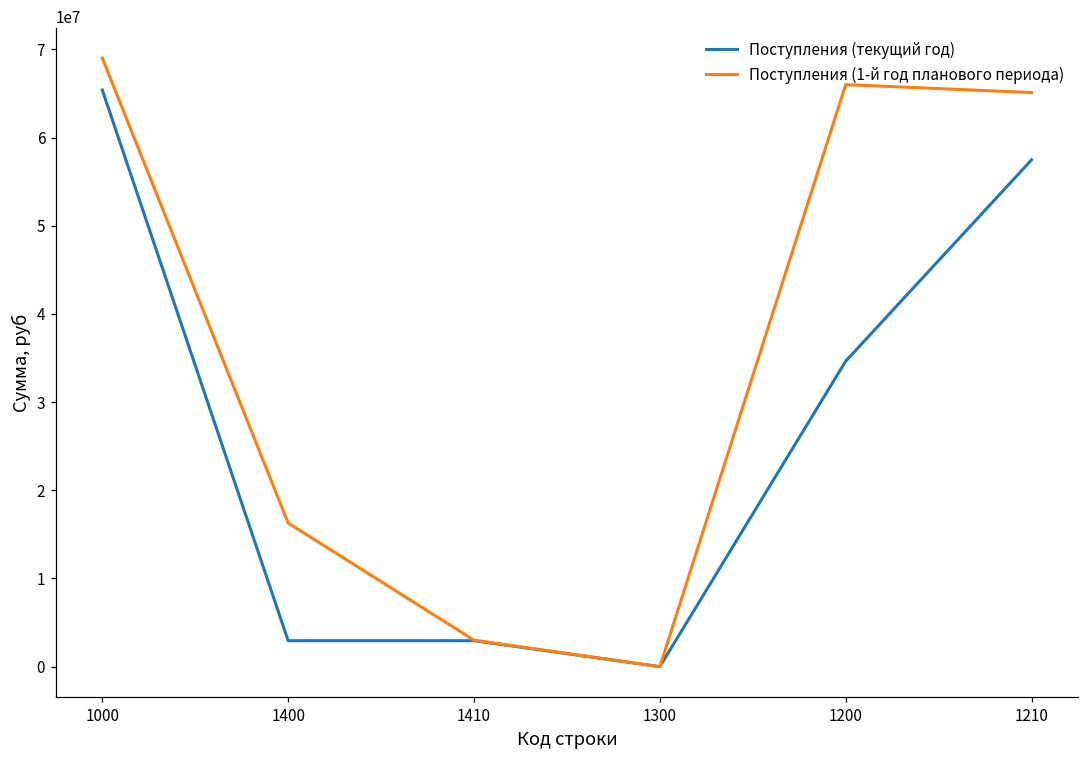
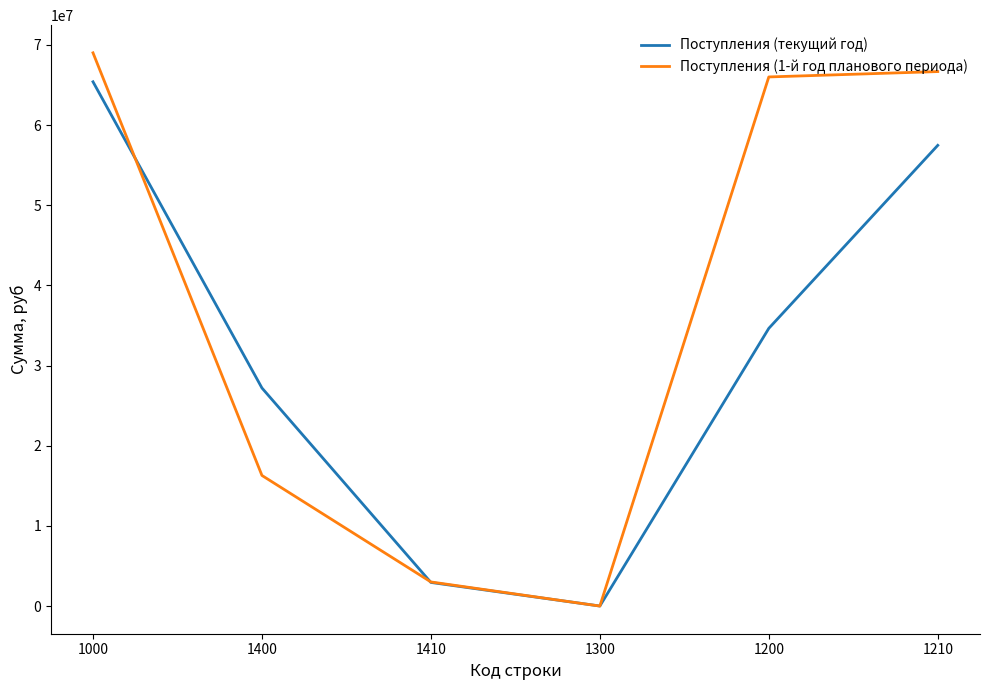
  {
    "Поступления (текущий год)": {
      "1000": 65000000,
-     "1400": 3000000,
+     "1400": 27000000,
      "1200": 35000000,
      "1210": 57000000
    },
    "Поступления (1-й год планового периода)": {
      "1000": 69000000,
      "1400": 16000000,
      "1200": 66000000,
-     "1210": 65000000
+     "1210": 67000000
    }
  }
